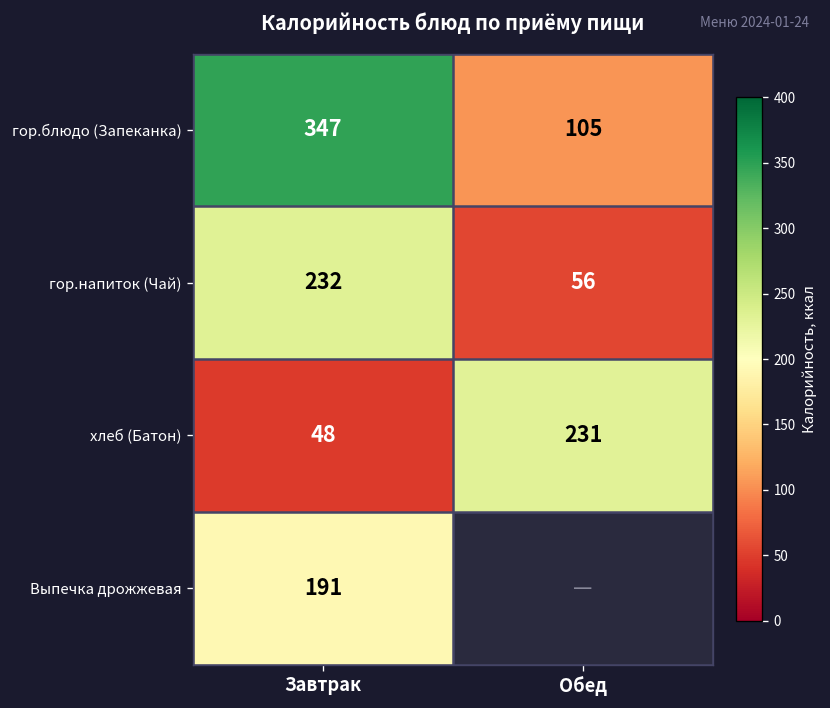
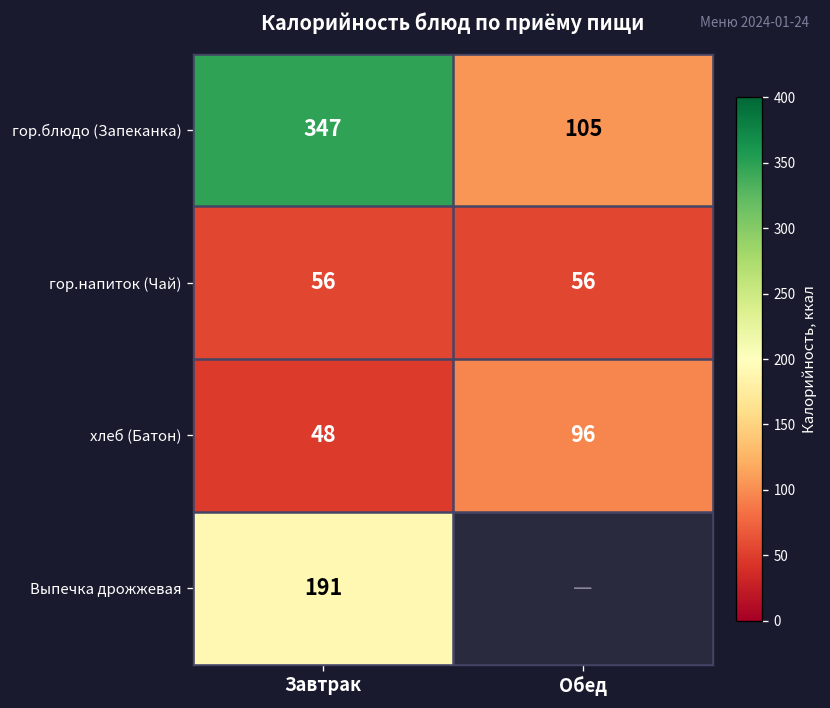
  {
    "гор.блюдо (Запеканка)": {
      "Завтрак": 347,
      "Обед": 105
    },
    "гор.напиток (Чай)": {
-     "Завтрак": 232,
+     "Завтрак": 56,
      "Обед": 56
    },
    "хлеб (Батон)": {
      "Завтрак": 48,
-     "Обед": 231
+     "Обед": 96
    },
    "Выпечка дрожжевая": {
      "Завтрак": 191
    }
  }
